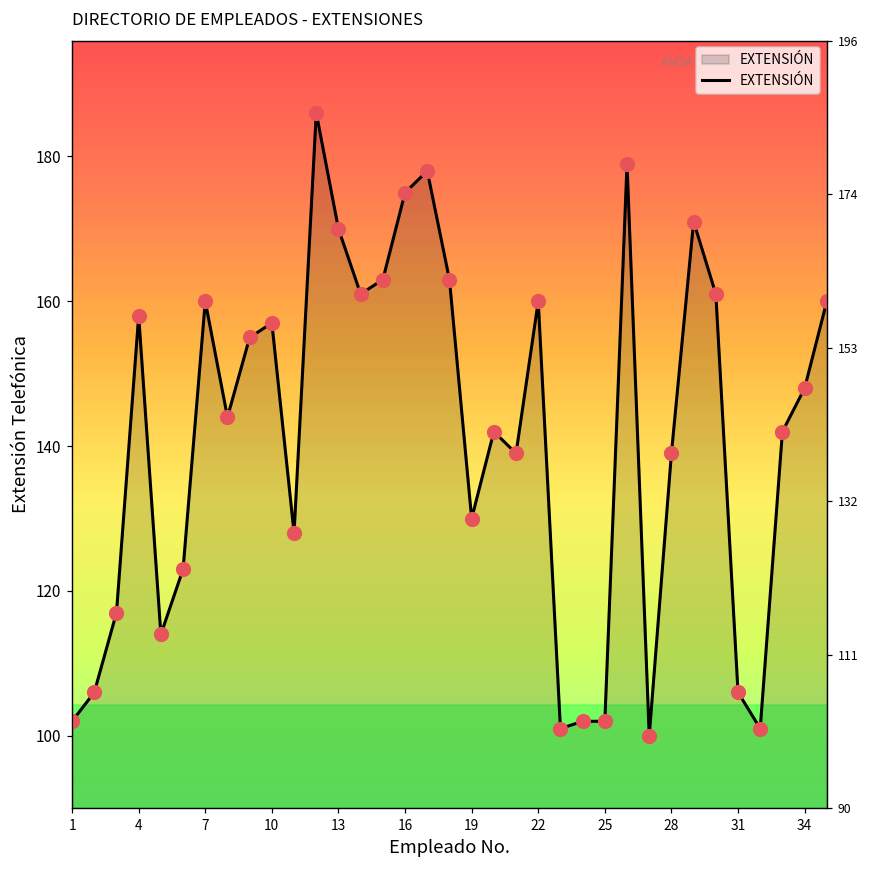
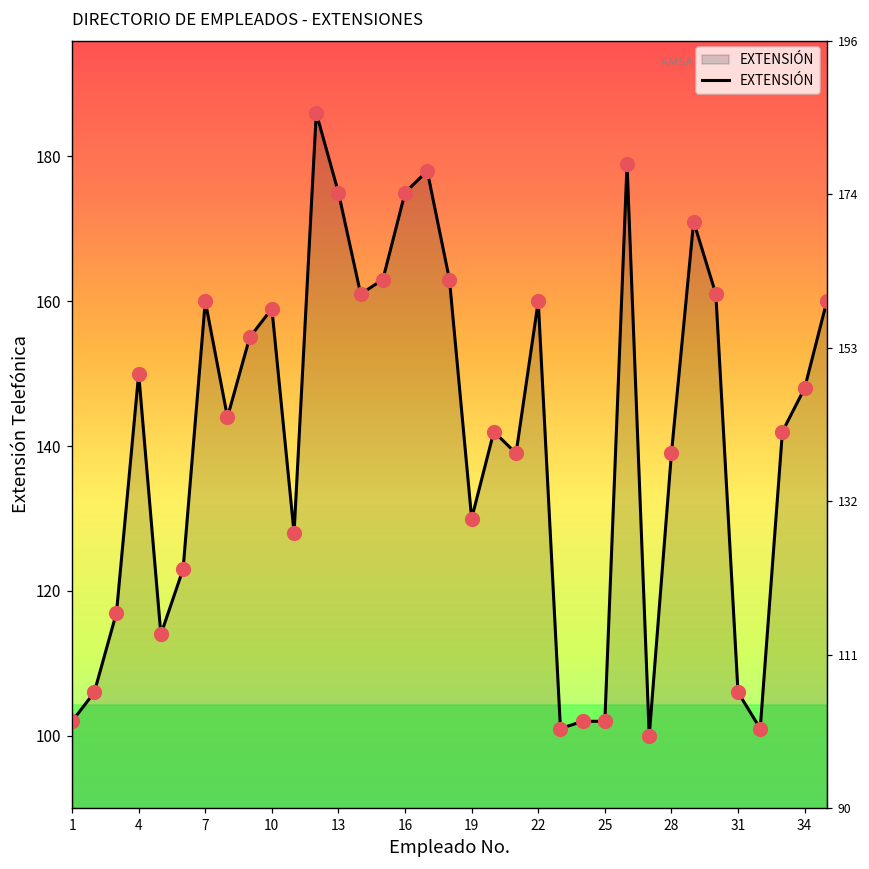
  {
-   "4": 158,
+   "4": 150,
    "7": 160,
-   "10": 157,
-   "13": 170,
+   "10": 159,
+   "13": 175,
    "16": 175,
    "19": 130,
    "22": 160,
    "28": 139,
    "31": 106,
    "34": 148
  }
